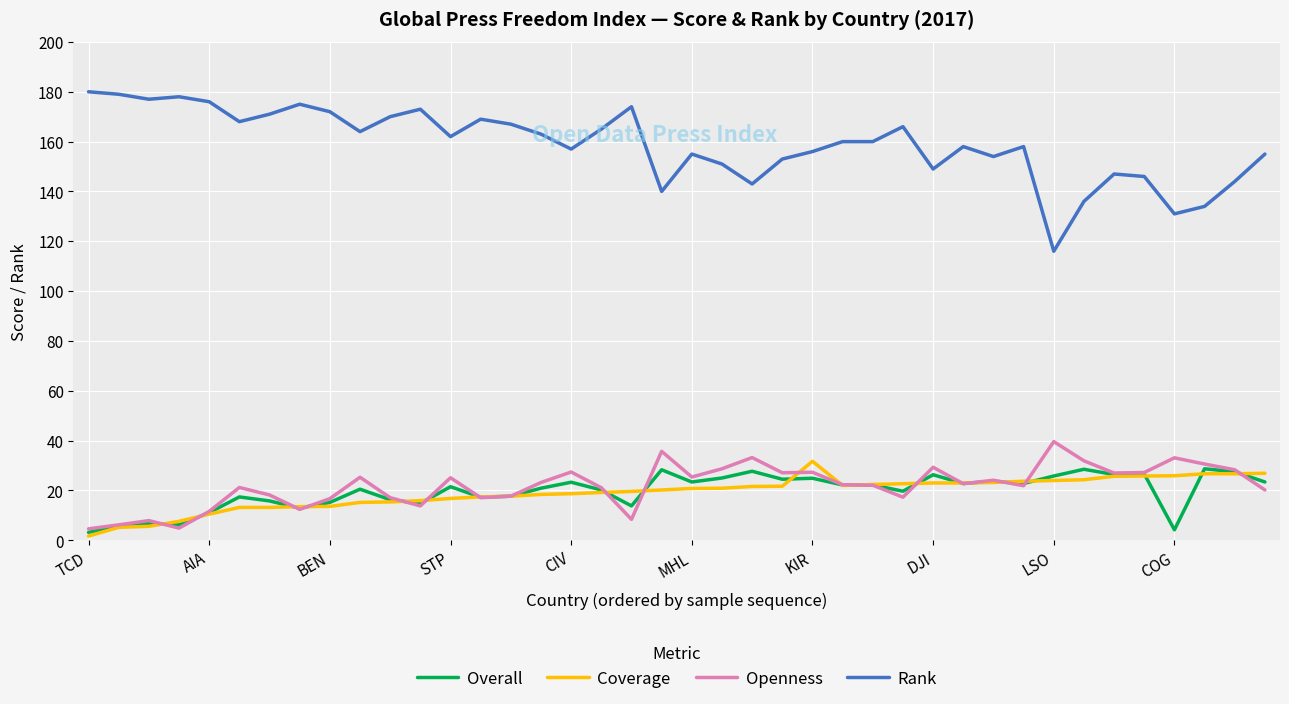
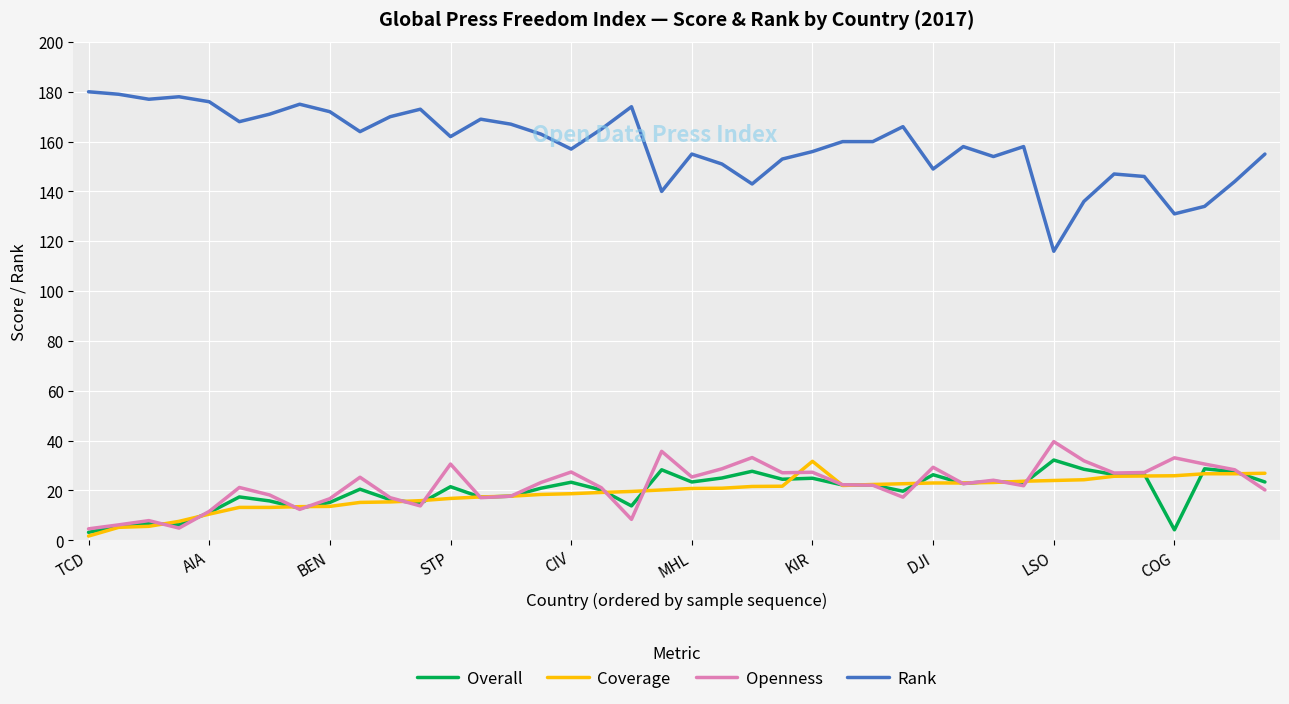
  {
    "Overall": {
      "TCD": 3,
      "BEN": 15,
      "STP": 22,
      "CIV": 23,
      "MHL": 23,
      "KIR": 25,
      "DJI": 26,
-     "LSO": 26,
+     "LSO": 32,
      "COG": 4
    },
    "Coverage": {
      "TCD": 2,
      "BEN": 14,
      "STP": 17,
      "CIV": 19,
      "MHL": 21,
      "KIR": 32,
      "DJI": 23,
      "LSO": 24,
      "COG": 26
    },
    "Openness": {
      "TCD": 5,
      "BEN": 17,
-     "STP": 25,
+     "STP": 31,
      "CIV": 27,
      "MHL": 25,
      "KIR": 27,
      "DJI": 29,
      "LSO": 40,
      "COG": 33
    },
    "Rank": {
      "TCD": 180,
      "AIA": 176,
      "BEN": 172,
      "STP": 162,
      "CIV": 157,
      "MHL": 155,
      "KIR": 156,
      "DJI": 149,
      "LSO": 116,
      "COG": 131
    }
  }
